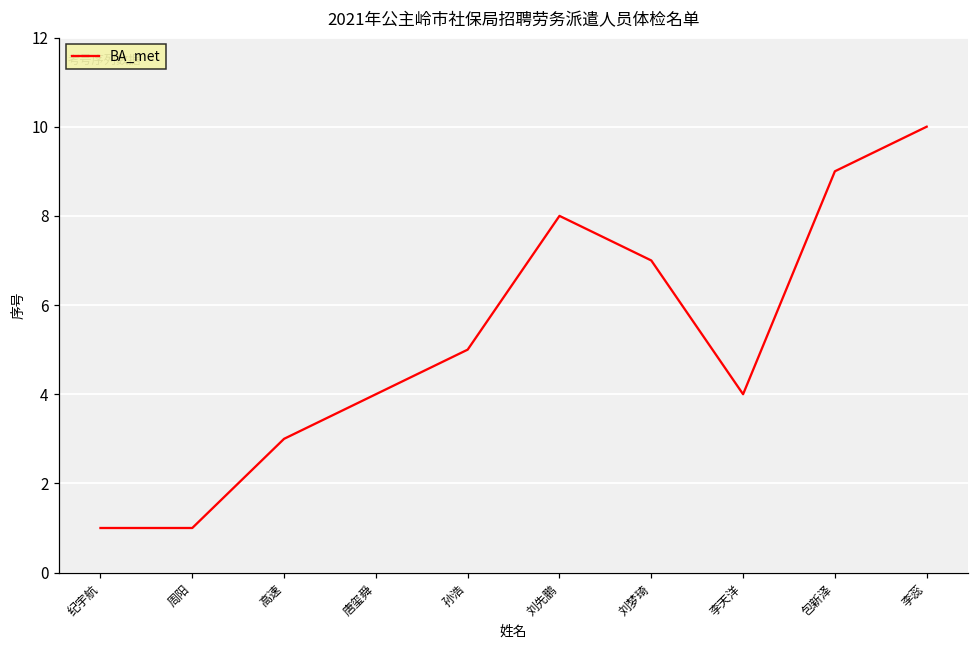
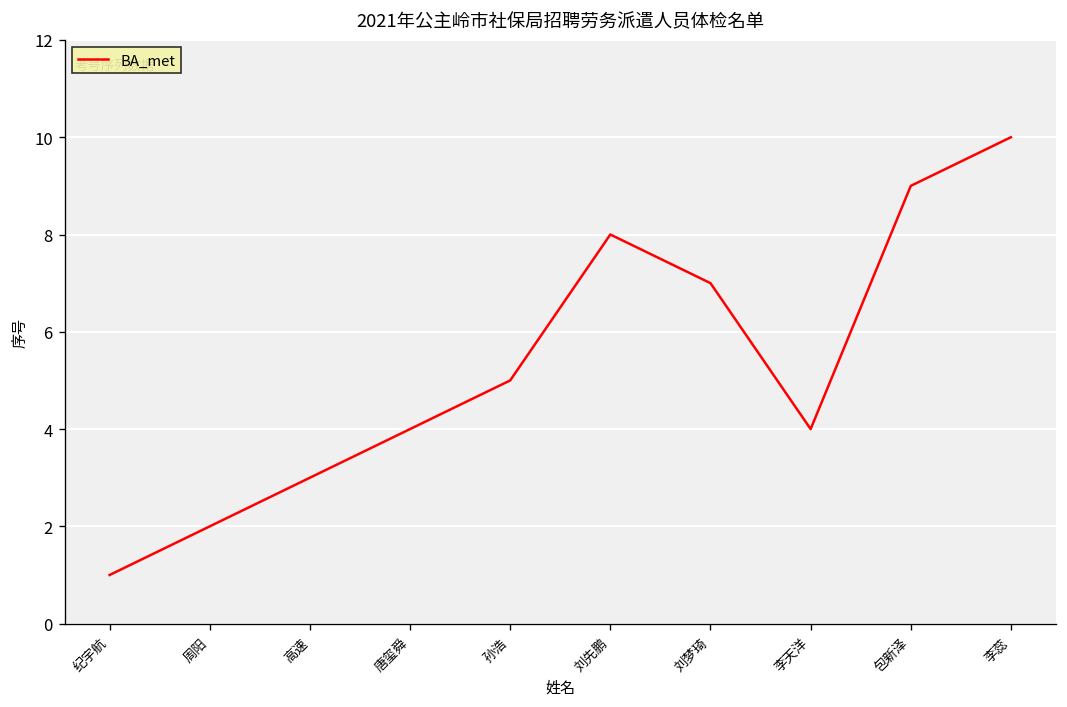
  {
    "纪宇航": 1,
-   "周阳": 1,
+   "周阳": 2,
    "高速": 3,
    "唐玺舜": 4,
    "孙浩": 5,
    "刘先鹏": 8,
    "刘梦琦": 7,
    "李天洋": 4,
    "包新泽": 9,
    "李蕊": 10
  }
